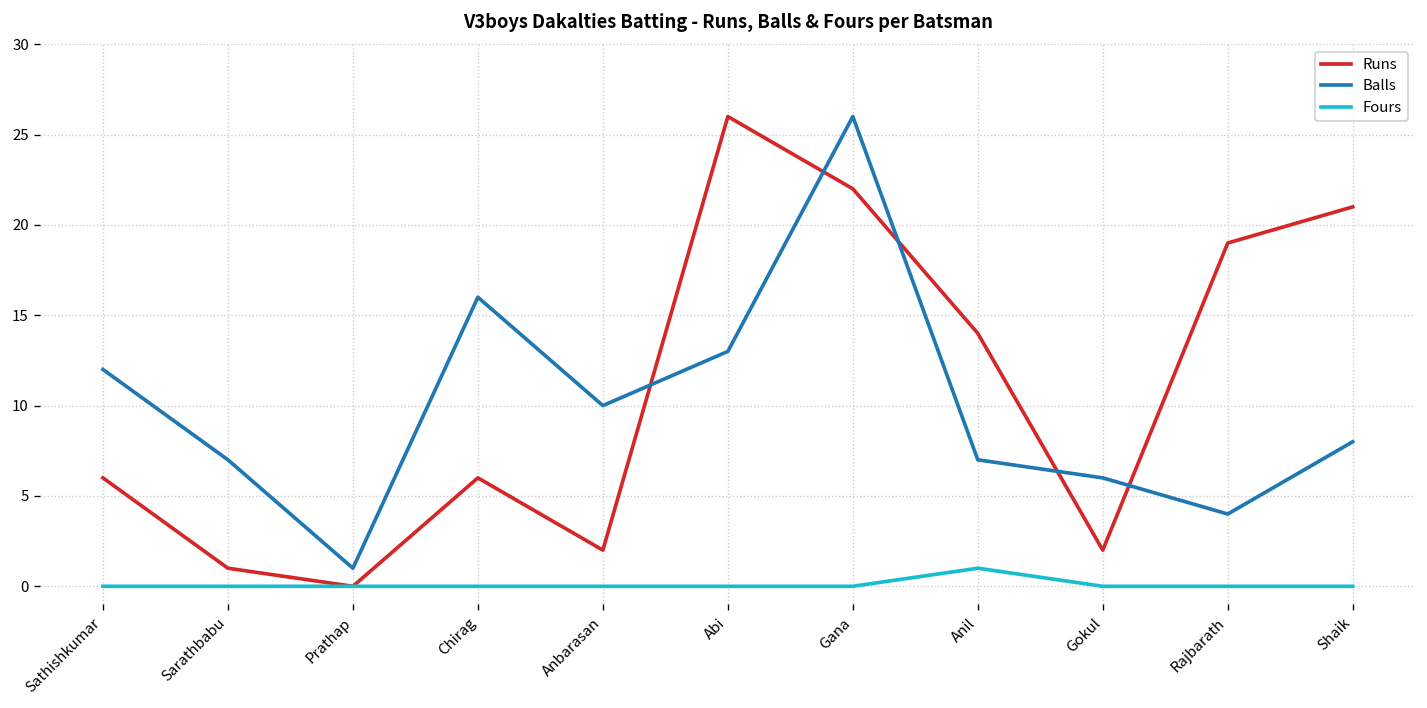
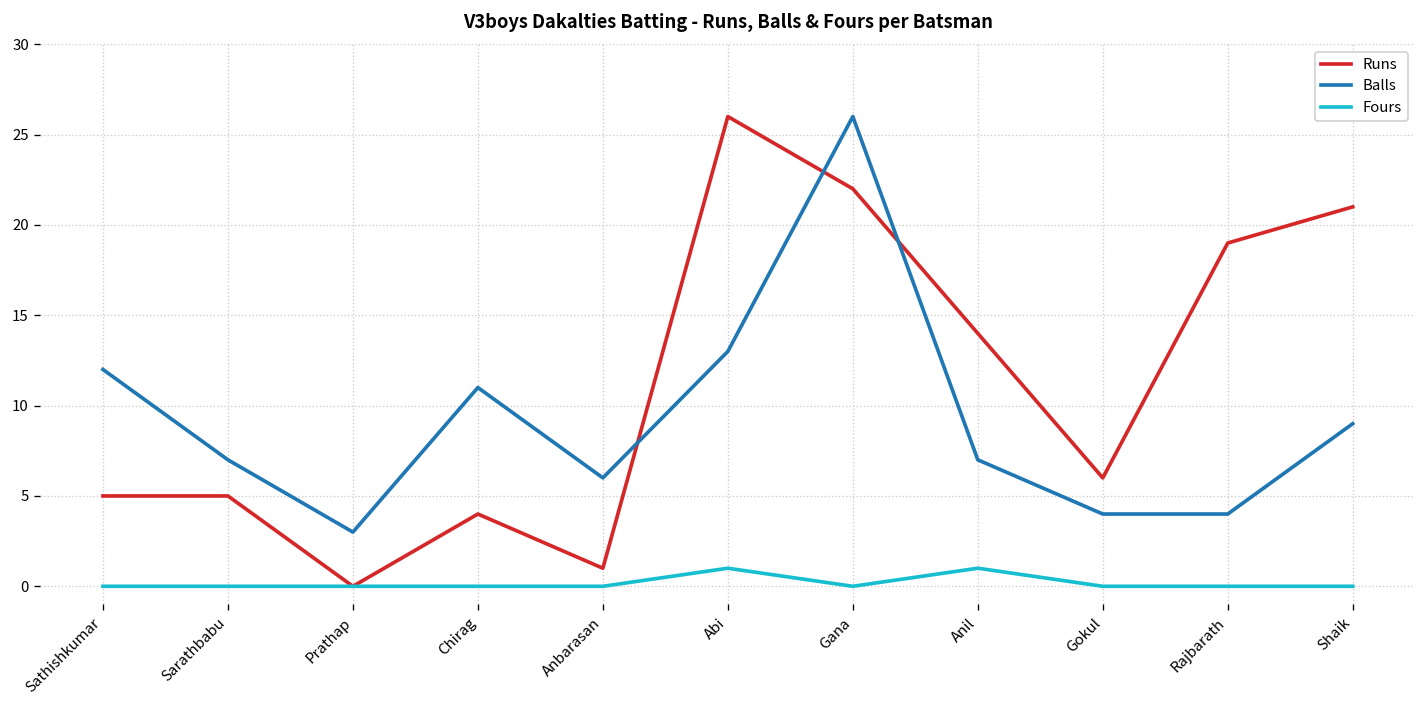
  {
    "Runs": {
-     "Sathishkumar": 6,
-     "Sarathbabu": 1,
-     "Chirag": 6,
-     "Anbarasan": 2,
+     "Sathishkumar": 5,
+     "Sarathbabu": 5,
+     "Chirag": 4,
+     "Anbarasan": 1,
      "Abi": 26,
      "Gana": 22,
      "Anil": 14,
-     "Gokul": 2,
+     "Gokul": 6,
      "Rajbarath": 19,
      "Shaik": 21
    },
    "Balls": {
      "Sathishkumar": 12,
      "Sarathbabu": 7,
-     "Prathap": 1,
-     "Chirag": 16,
-     "Anbarasan": 10,
+     "Prathap": 3,
+     "Chirag": 11,
+     "Anbarasan": 6,
      "Abi": 13,
      "Gana": 26,
      "Anil": 7,
-     "Gokul": 6,
+     "Gokul": 4,
      "Rajbarath": 4,
-     "Shaik": 8
+     "Shaik": 9
    },
    "Fours": {
      "Sathishkumar": 0,
      "Sarathbabu": 0,
      "Chirag": 0,
      "Anbarasan": 0,
-     "Abi": 0,
+     "Abi": 1,
      "Gana": 0,
      "Anil": 1,
      "Gokul": 0,
      "Rajbarath": 0,
      "Shaik": 0
    }
  }
